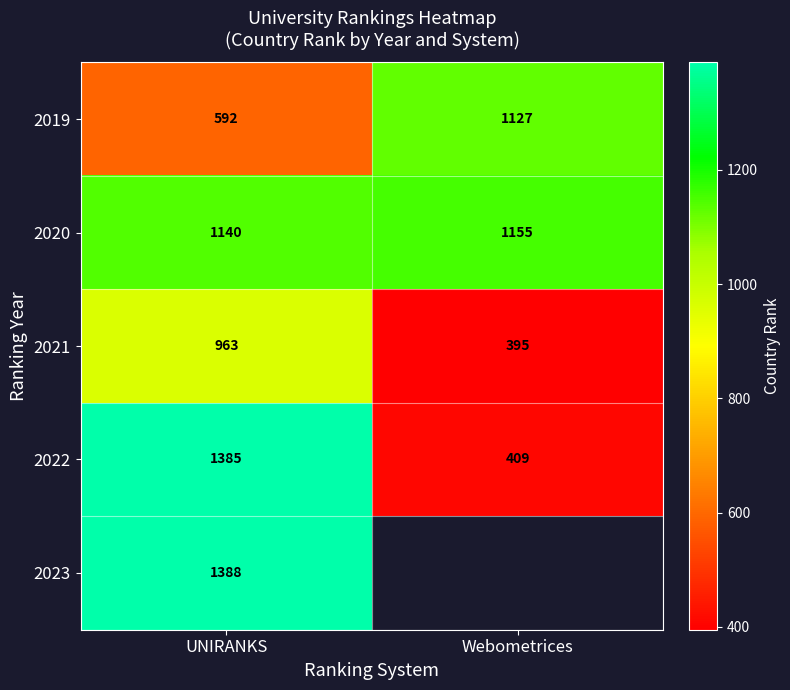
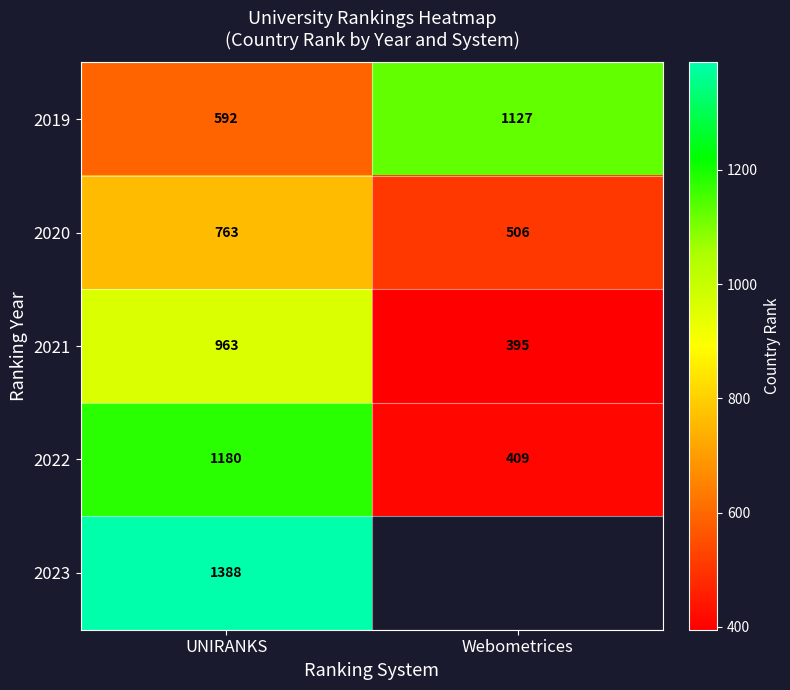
  {
    "2019": {
      "UNIRANKS": 592,
      "Webometrices": 1127
    },
    "2020": {
-     "UNIRANKS": 1140,
-     "Webometrices": 1155
+     "UNIRANKS": 763,
+     "Webometrices": 506
    },
    "2021": {
      "UNIRANKS": 963,
      "Webometrices": 395
    },
    "2022": {
-     "UNIRANKS": 1385,
+     "UNIRANKS": 1180,
      "Webometrices": 409
    },
    "2023": {
      "UNIRANKS": 1388
    }
  }
